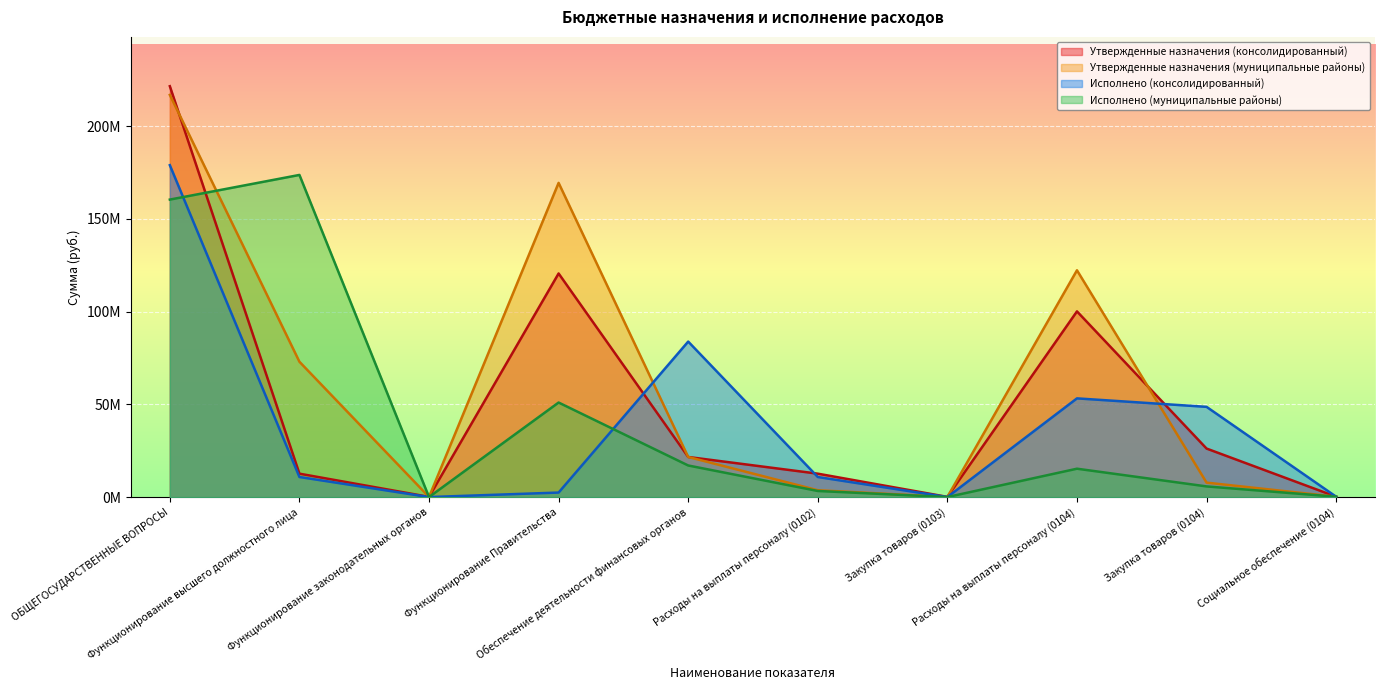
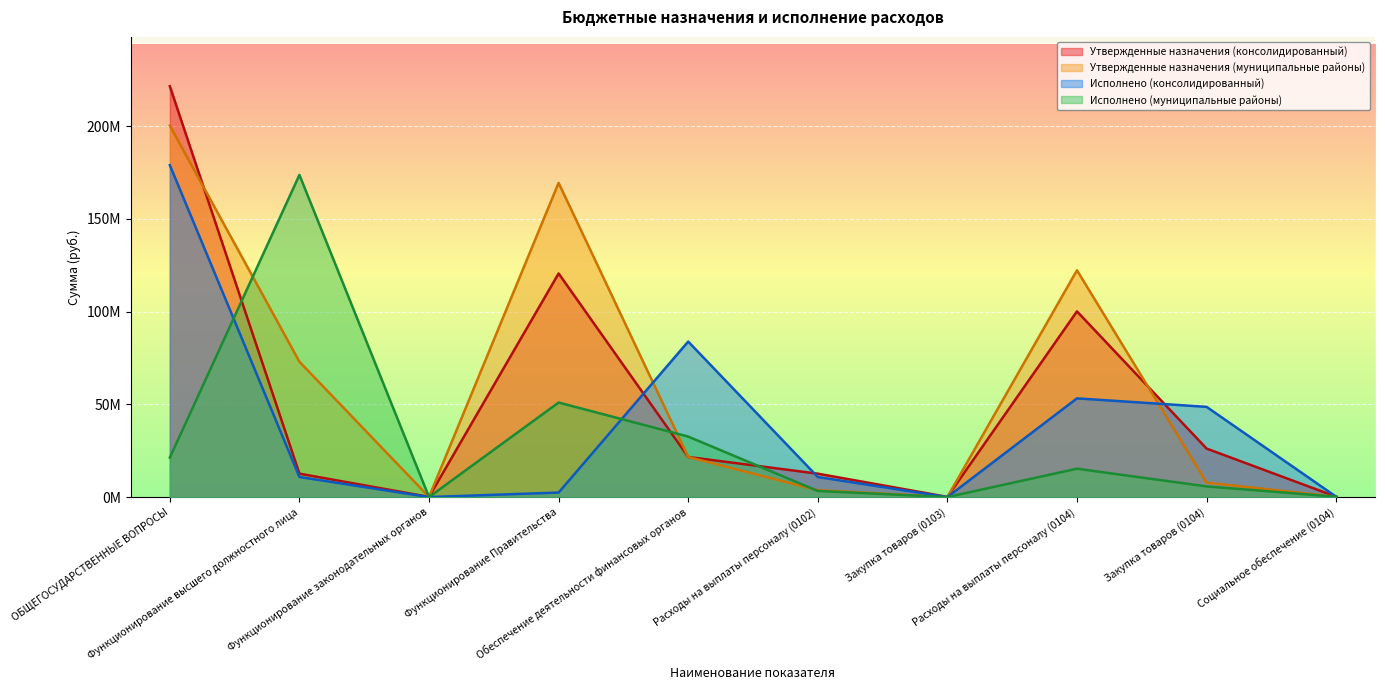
  {
    "Утвержденные назначения (консолидированный)": {
      "ОБЩЕГОСУДАРСТВЕННЫЕ ВОПРОСЫ": 222000000,
      "Функционирование высшего должностного лица": 13000000,
      "Функционирование Правительства": 121000000,
      "Расходы на выплаты персоналу (0102)": 13000000,
      "Расходы на выплаты персоналу (0104)": 100000000,
      "Закупка товаров (0104)": 26000000
    },
    "Утвержденные назначения (муниципальные районы)": {
-     "ОБЩЕГОСУДАРСТВЕННЫЕ ВОПРОСЫ": 217000000,
+     "ОБЩЕГОСУДАРСТВЕННЫЕ ВОПРОСЫ": 200000000,
      "Функционирование высшего должностного лица": 73000000,
      "Функционирование Правительства": 169000000,
      "Расходы на выплаты персоналу (0104)": 122000000,
      "Закупка товаров (0104)": 8000000
    },
    "Исполнено (консолидированный)": {
      "ОБЩЕГОСУДАРСТВЕННЫЕ ВОПРОСЫ": 179000000,
      "Функционирование высшего должностного лица": 11000000,
      "Функционирование Правительства": 2000000,
      "Обеспечение деятельности финансовых органов": 84000000,
      "Расходы на выплаты персоналу (0102)": 11000000,
      "Расходы на выплаты персоналу (0104)": 53000000,
      "Закупка товаров (0104)": 49000000
    },
    "Исполнено (муниципальные районы)": {
-     "ОБЩЕГОСУДАРСТВЕННЫЕ ВОПРОСЫ": 160000000,
+     "ОБЩЕГОСУДАРСТВЕННЫЕ ВОПРОСЫ": 21000000,
      "Функционирование высшего должностного лица": 174000000,
      "Функционирование Правительства": 51000000,
-     "Обеспечение деятельности финансовых органов": 17000000,
+     "Обеспечение деятельности финансовых органов": 33000000,
      "Расходы на выплаты персоналу (0104)": 15000000,
      "Закупка товаров (0104)": 6000000
    }
  }
